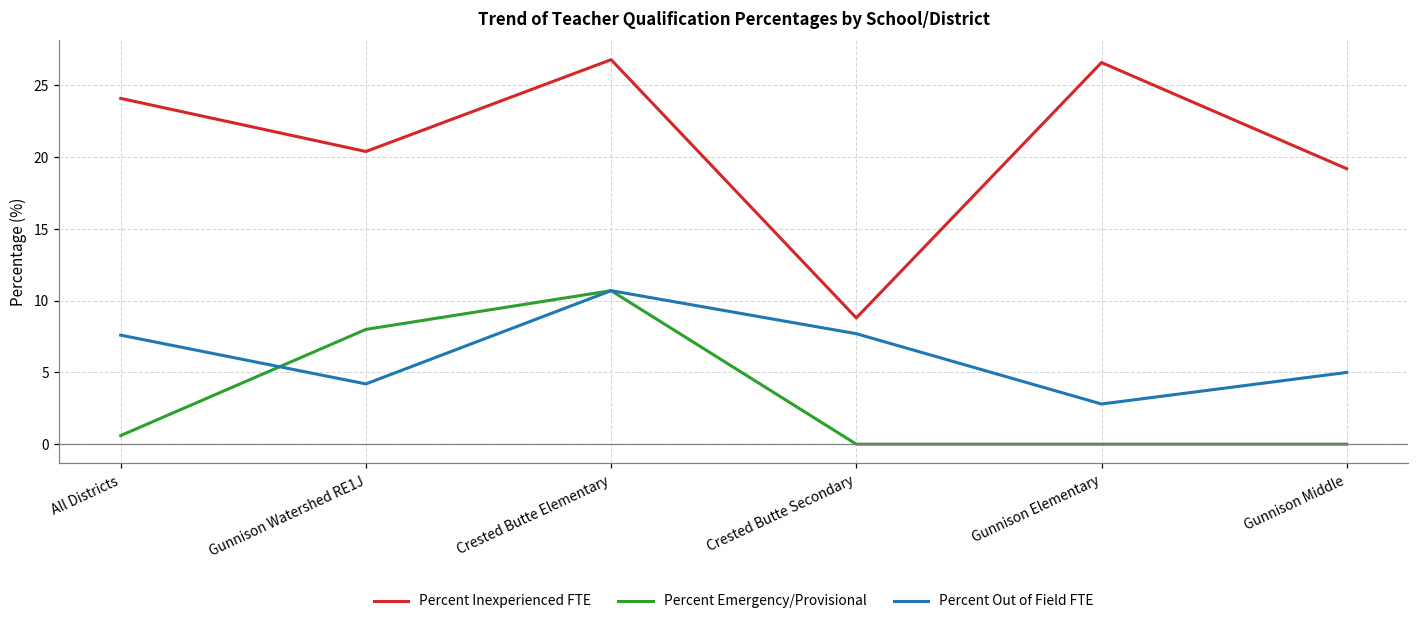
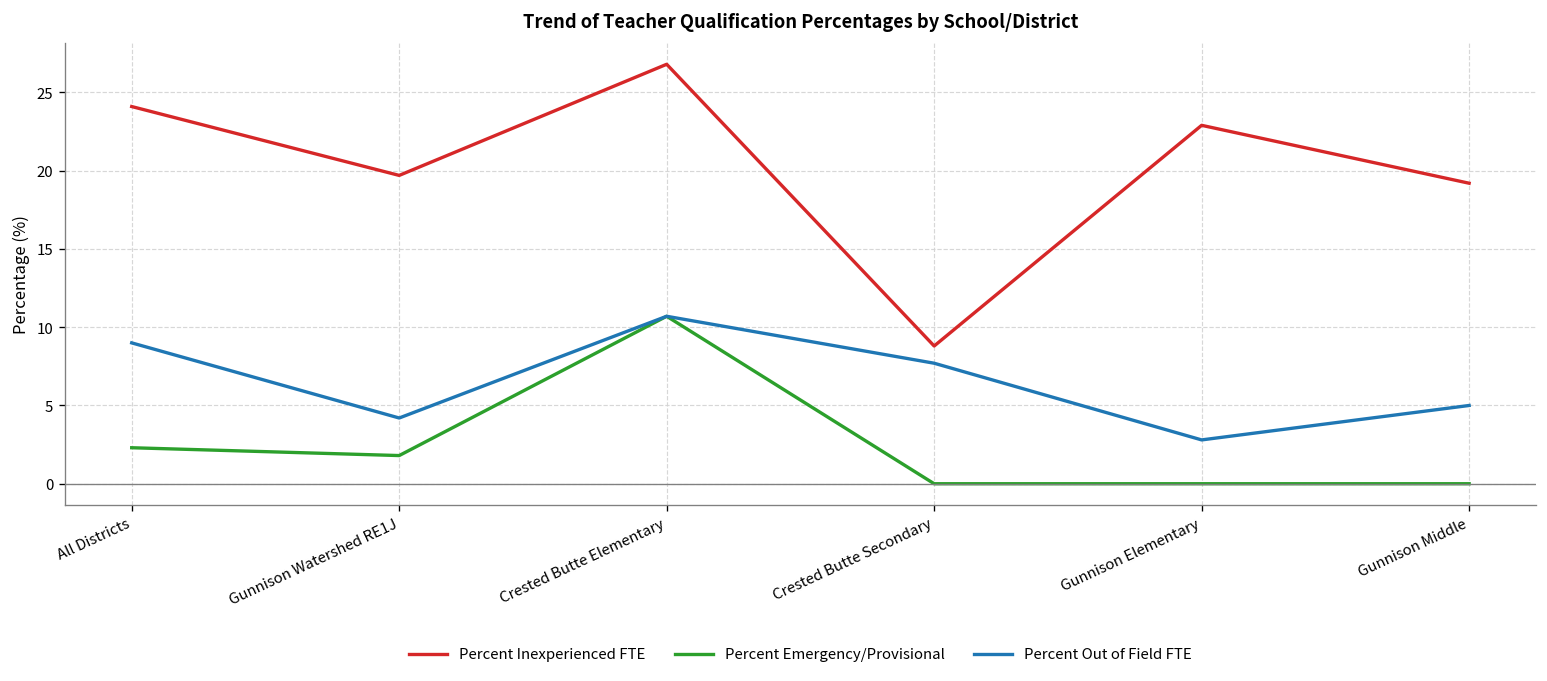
  {
    "Percent Inexperienced FTE": {
      "All Districts": 24.1,
-     "Gunnison Watershed RE1J": 20.4,
+     "Gunnison Watershed RE1J": 19.7,
      "Crested Butte Elementary": 26.8,
      "Crested Butte Secondary": 8.8,
-     "Gunnison Elementary": 26.6,
+     "Gunnison Elementary": 22.9,
      "Gunnison Middle": 19.2
    },
    "Percent Emergency/Provisional": {
-     "All Districts": 0.6,
-     "Gunnison Watershed RE1J": 8.0,
+     "All Districts": 2.3,
+     "Gunnison Watershed RE1J": 1.8,
      "Crested Butte Secondary": 0.0,
      "Gunnison Elementary": 0.0,
      "Gunnison Middle": 0.0
    },
    "Percent Out of Field FTE": {
-     "All Districts": 7.6,
+     "All Districts": 9.0,
      "Gunnison Watershed RE1J": 4.2,
      "Crested Butte Secondary": 7.7,
      "Gunnison Elementary": 2.8,
      "Gunnison Middle": 5.0
    }
  }
